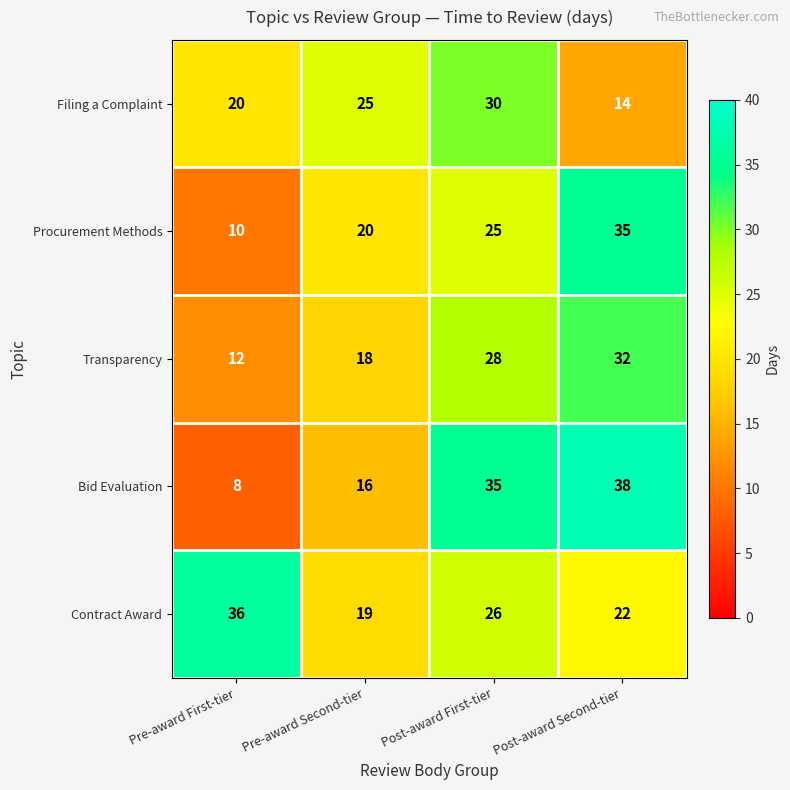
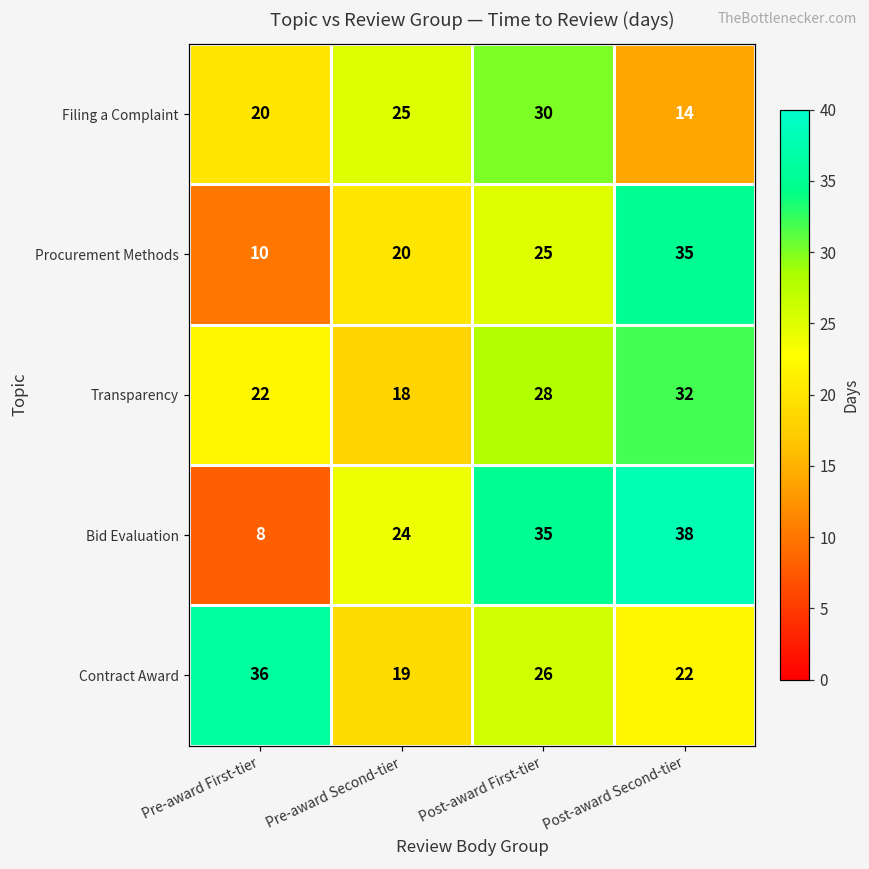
  {
    "Filing a Complaint": {
      "Pre-award First-tier": 20,
      "Pre-award Second-tier": 25,
      "Post-award First-tier": 30,
      "Post-award Second-tier": 14
    },
    "Procurement Methods": {
      "Pre-award First-tier": 10,
      "Pre-award Second-tier": 20,
      "Post-award First-tier": 25,
      "Post-award Second-tier": 35
    },
    "Transparency": {
-     "Pre-award First-tier": 12,
+     "Pre-award First-tier": 22,
      "Pre-award Second-tier": 18,
      "Post-award First-tier": 28,
      "Post-award Second-tier": 32
    },
    "Bid Evaluation": {
      "Pre-award First-tier": 8,
-     "Pre-award Second-tier": 16,
+     "Pre-award Second-tier": 24,
      "Post-award First-tier": 35,
      "Post-award Second-tier": 38
    },
    "Contract Award": {
      "Pre-award First-tier": 36,
      "Pre-award Second-tier": 19,
      "Post-award First-tier": 26,
      "Post-award Second-tier": 22
    }
  }
